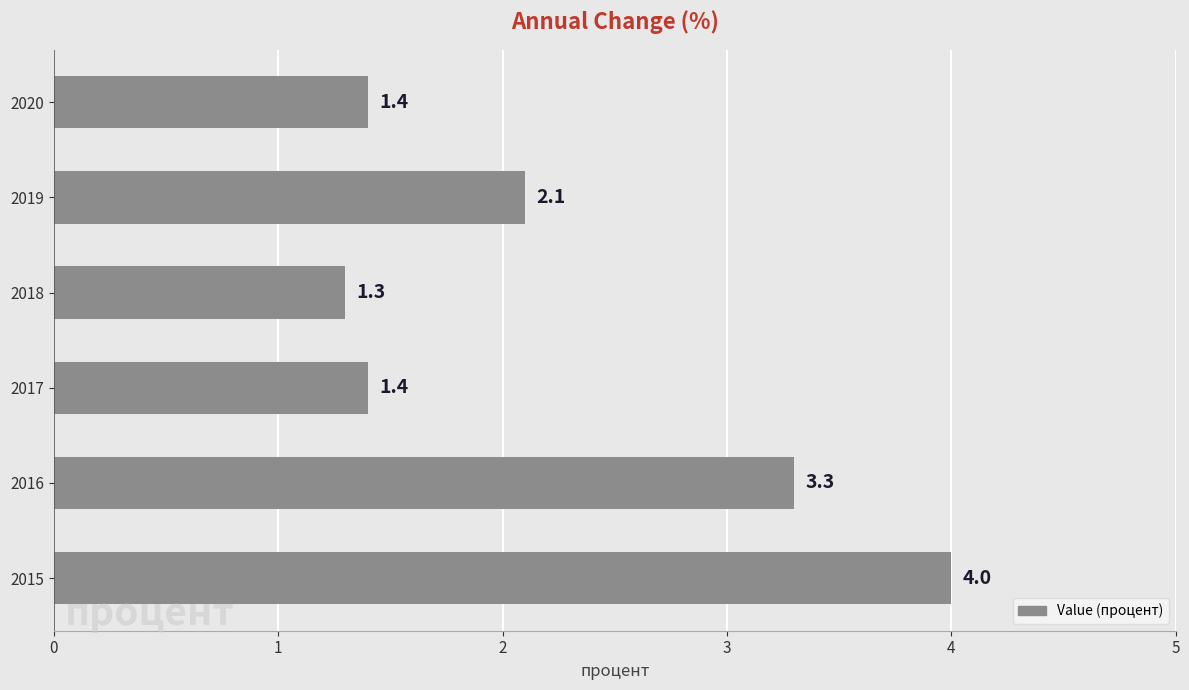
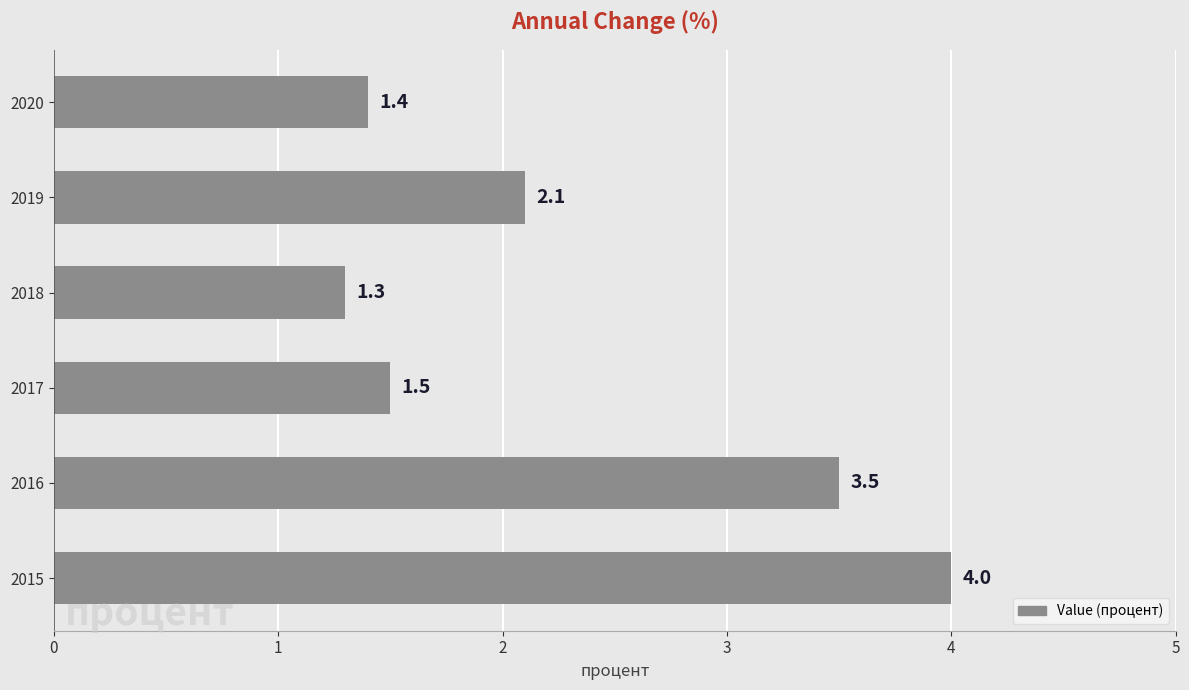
  {
    "2020": 1.4,
    "2019": 2.1,
    "2018": 1.3,
-   "2017": 1.4,
-   "2016": 3.3,
+   "2017": 1.5,
+   "2016": 3.5,
    "2015": 4.0
  }
